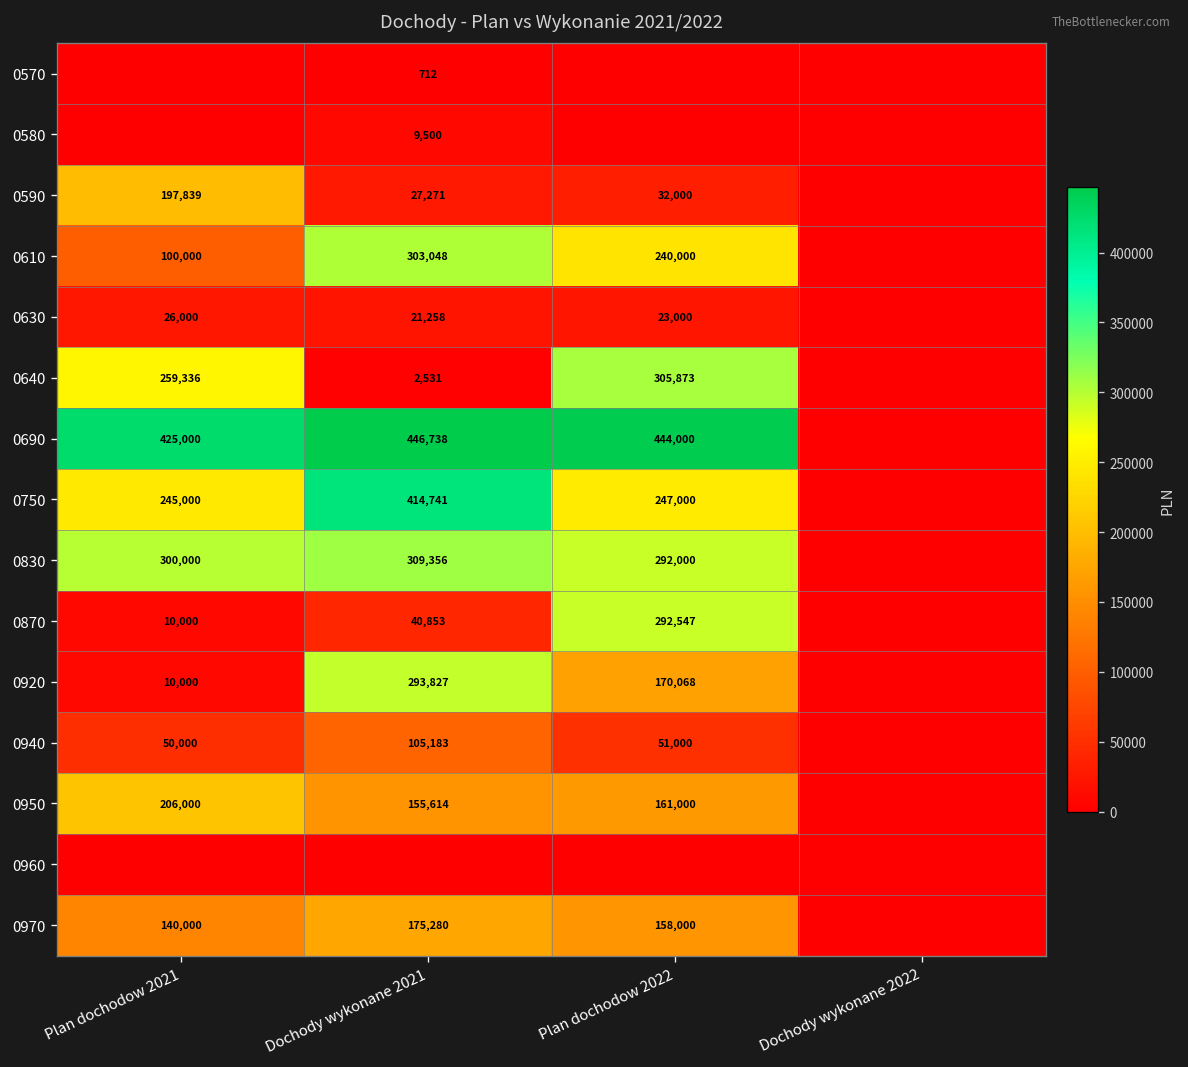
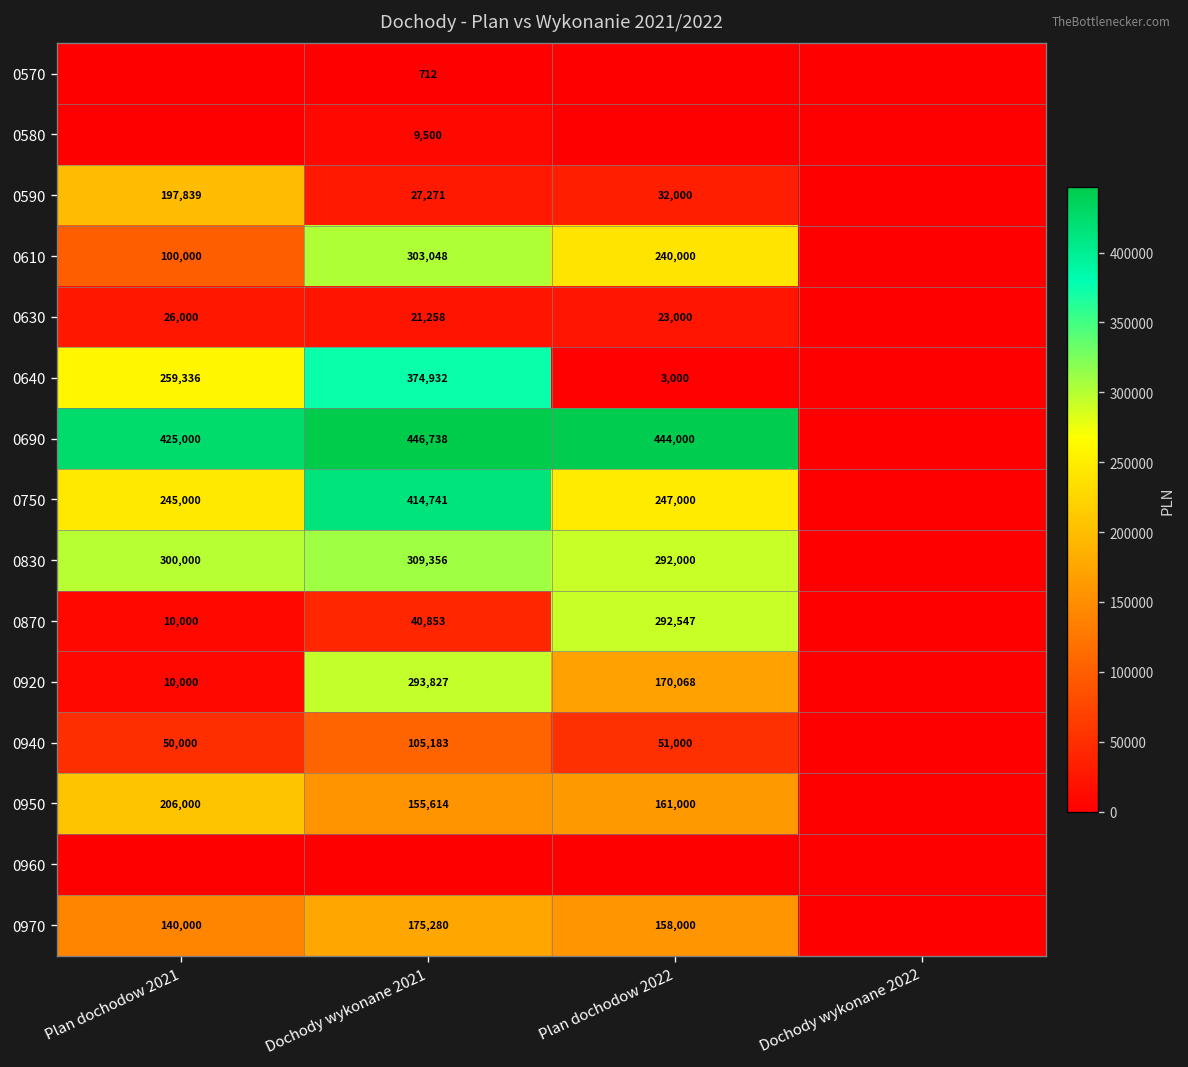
  {
    "0570": {
      "Dochody wykonane 2021": "712"
    },
    "0580": {
      "Dochody wykonane 2021": "9,500"
    },
    "0590": {
      "Plan dochodow 2021": "197,839",
      "Dochody wykonane 2021": "27,271",
      "Plan dochodow 2022": "32,000"
    },
    "0610": {
      "Plan dochodow 2021": "100,000",
      "Dochody wykonane 2021": "303,048",
      "Plan dochodow 2022": "240,000"
    },
    "0630": {
      "Plan dochodow 2021": "26,000",
      "Dochody wykonane 2021": "21,258",
      "Plan dochodow 2022": "23,000"
    },
    "0640": {
      "Plan dochodow 2021": "259,336",
-     "Dochody wykonane 2021": "2,531",
-     "Plan dochodow 2022": "305,873"
+     "Dochody wykonane 2021": "374,932",
+     "Plan dochodow 2022": "3,000"
    },
    "0690": {
      "Plan dochodow 2021": "425,000",
      "Dochody wykonane 2021": "446,738",
      "Plan dochodow 2022": "444,000"
    },
    "0750": {
      "Plan dochodow 2021": "245,000",
      "Dochody wykonane 2021": "414,741",
      "Plan dochodow 2022": "247,000"
    },
    "0830": {
      "Plan dochodow 2021": "300,000",
      "Dochody wykonane 2021": "309,356",
      "Plan dochodow 2022": "292,000"
    },
    "0870": {
      "Plan dochodow 2021": "10,000",
      "Dochody wykonane 2021": "40,853",
      "Plan dochodow 2022": "292,547"
    },
    "0920": {
      "Plan dochodow 2021": "10,000",
      "Dochody wykonane 2021": "293,827",
      "Plan dochodow 2022": "170,068"
    },
    "0940": {
      "Plan dochodow 2021": "50,000",
      "Dochody wykonane 2021": "105,183",
      "Plan dochodow 2022": "51,000"
    },
    "0950": {
      "Plan dochodow 2021": "206,000",
      "Dochody wykonane 2021": "155,614",
      "Plan dochodow 2022": "161,000"
    },
    "0970": {
      "Plan dochodow 2021": "140,000",
      "Dochody wykonane 2021": "175,280",
      "Plan dochodow 2022": "158,000"
    }
  }
